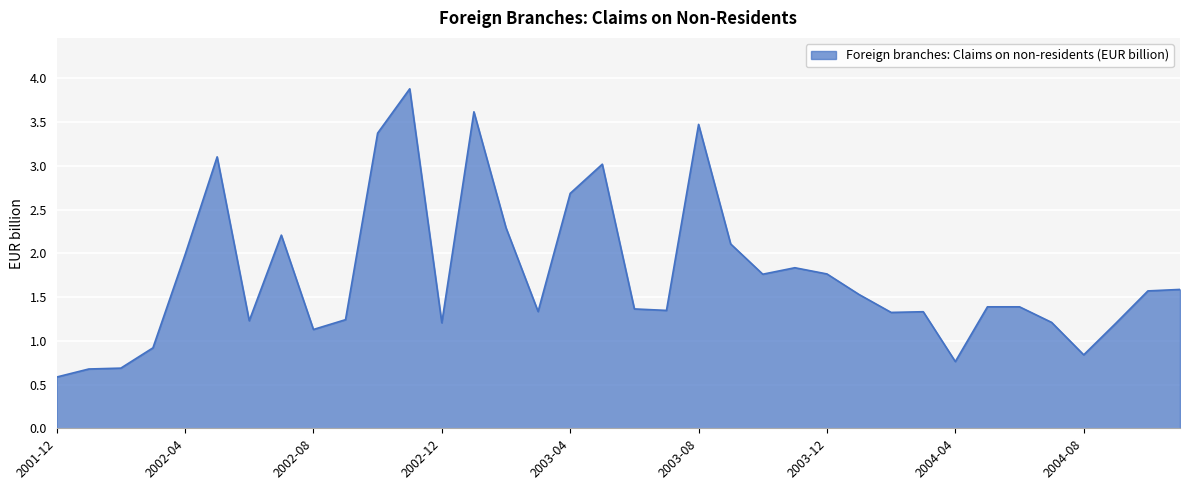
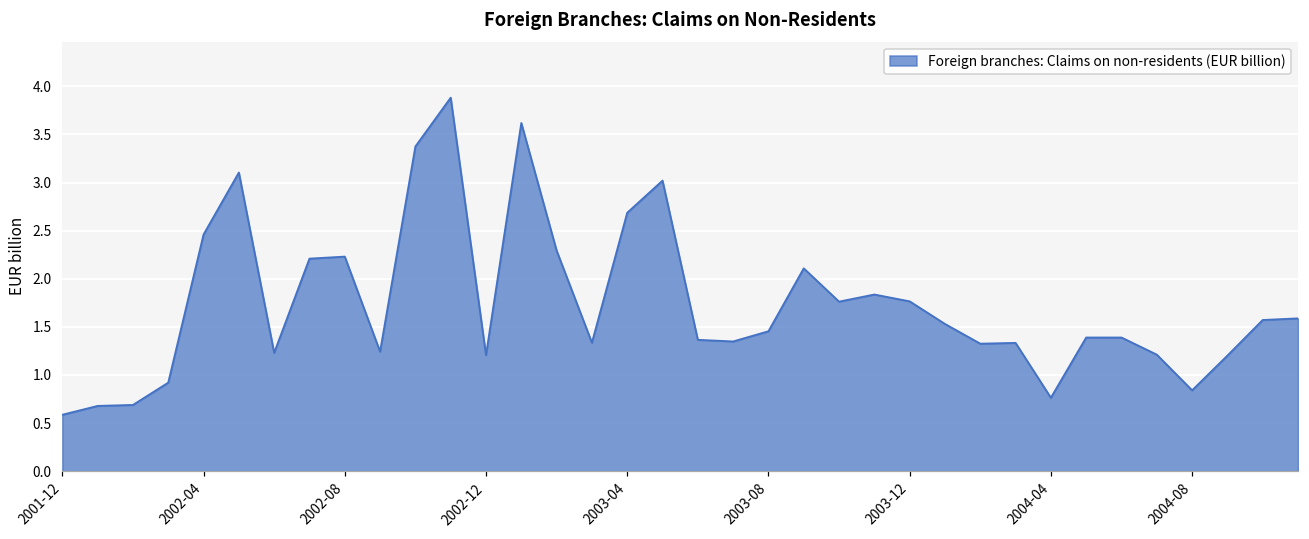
  {
    "2001-12": 0.6,
-   "2002-04": 2.0,
-   "2002-08": 1.1,
+   "2002-04": 2.5,
+   "2002-08": 2.2,
    "2002-12": 1.2,
    "2003-04": 2.7,
-   "2003-08": 3.5,
+   "2003-08": 1.5,
    "2003-12": 1.8,
    "2004-04": 0.8,
    "2004-08": 0.8
  }
